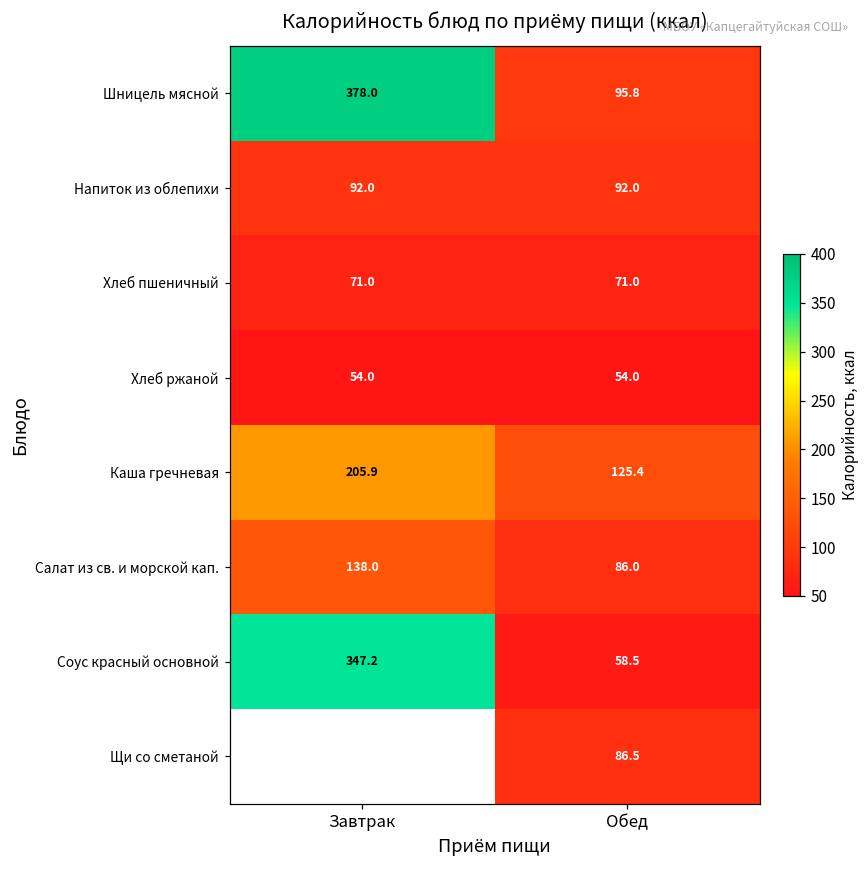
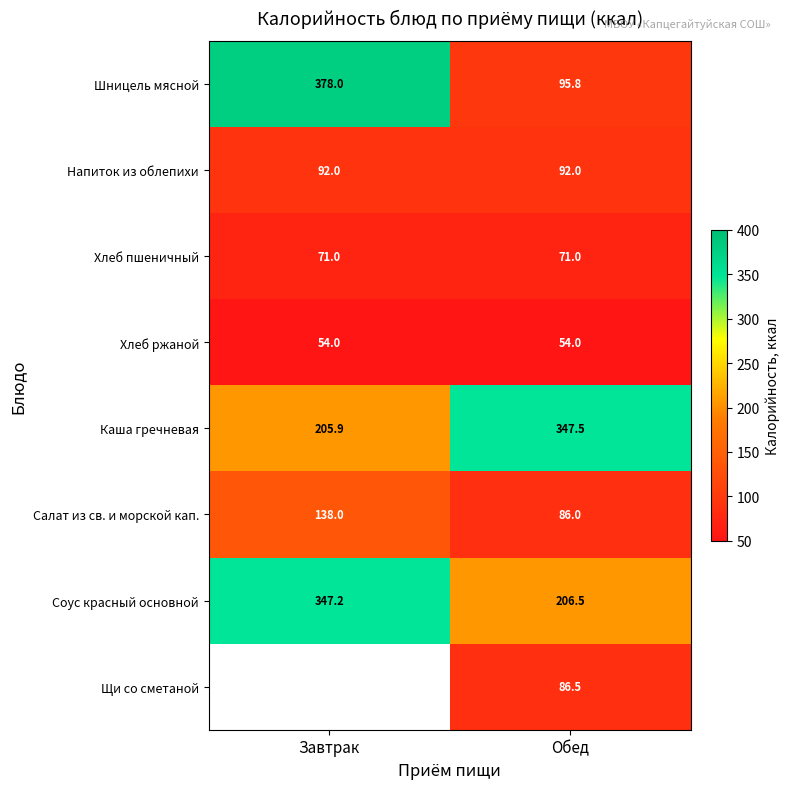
  {
    "Шницель мясной": {
      "Завтрак": 378.0,
      "Обед": 95.8
    },
    "Напиток из облепихи": {
      "Завтрак": 92.0,
      "Обед": 92.0
    },
    "Хлеб пшеничный": {
      "Завтрак": 71.0,
      "Обед": 71.0
    },
    "Хлеб ржаной": {
      "Завтрак": 54.0,
      "Обед": 54.0
    },
    "Каша гречневая": {
      "Завтрак": 205.9,
-     "Обед": 125.4
+     "Обед": 347.5
    },
    "Салат из св. и морской кап.": {
      "Завтрак": 138.0,
      "Обед": 86.0
    },
    "Соус красный основной": {
      "Завтрак": 347.2,
-     "Обед": 58.5
+     "Обед": 206.5
    },
    "Щи со сметаной": {
      "Обед": 86.5
    }
  }
